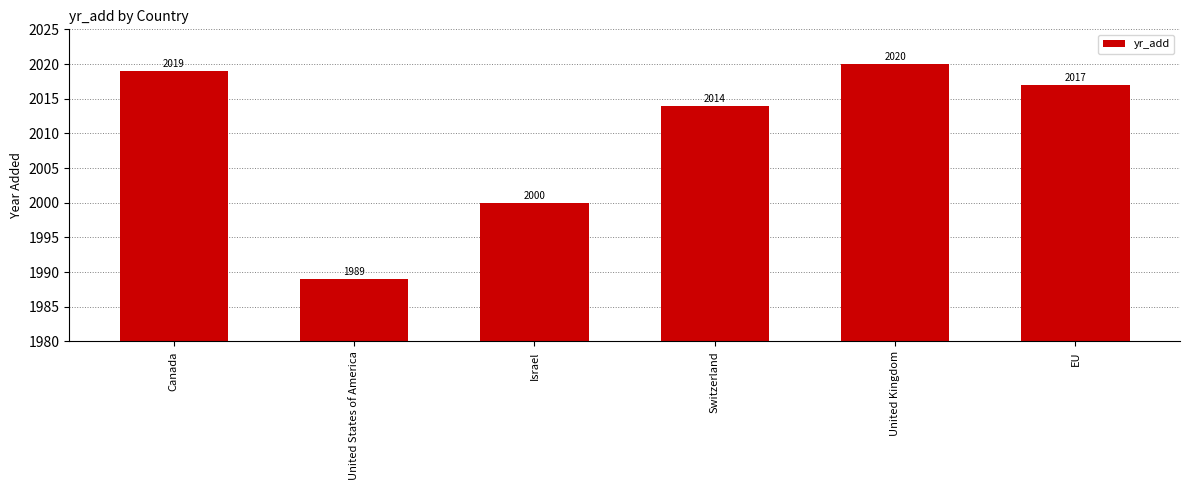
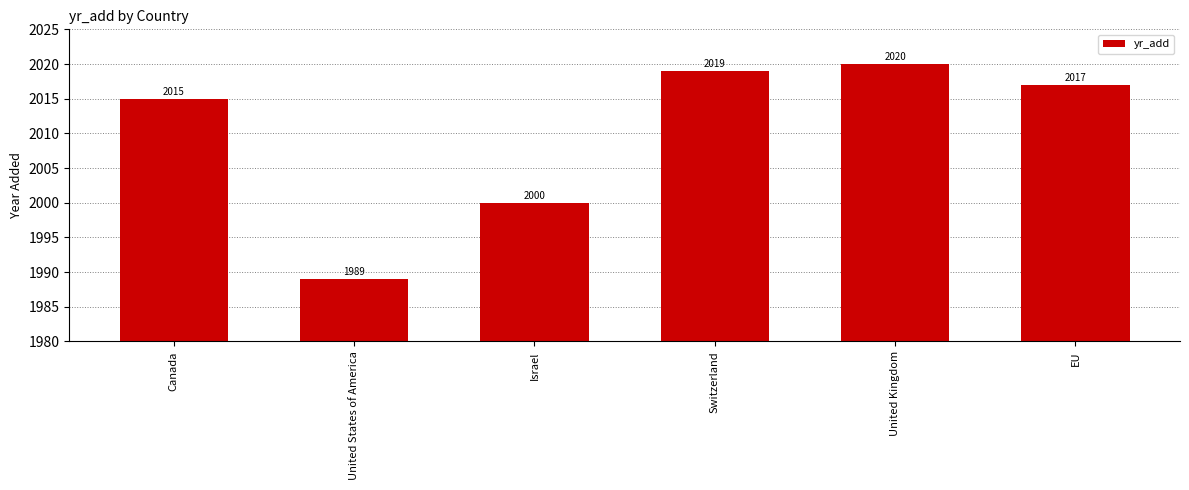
  {
-   "Canada": 2019,
+   "Canada": 2015,
    "United States of America": 1989,
    "Israel": 2000,
-   "Switzerland": 2014,
+   "Switzerland": 2019,
    "United Kingdom": 2020,
    "EU": 2017
  }
